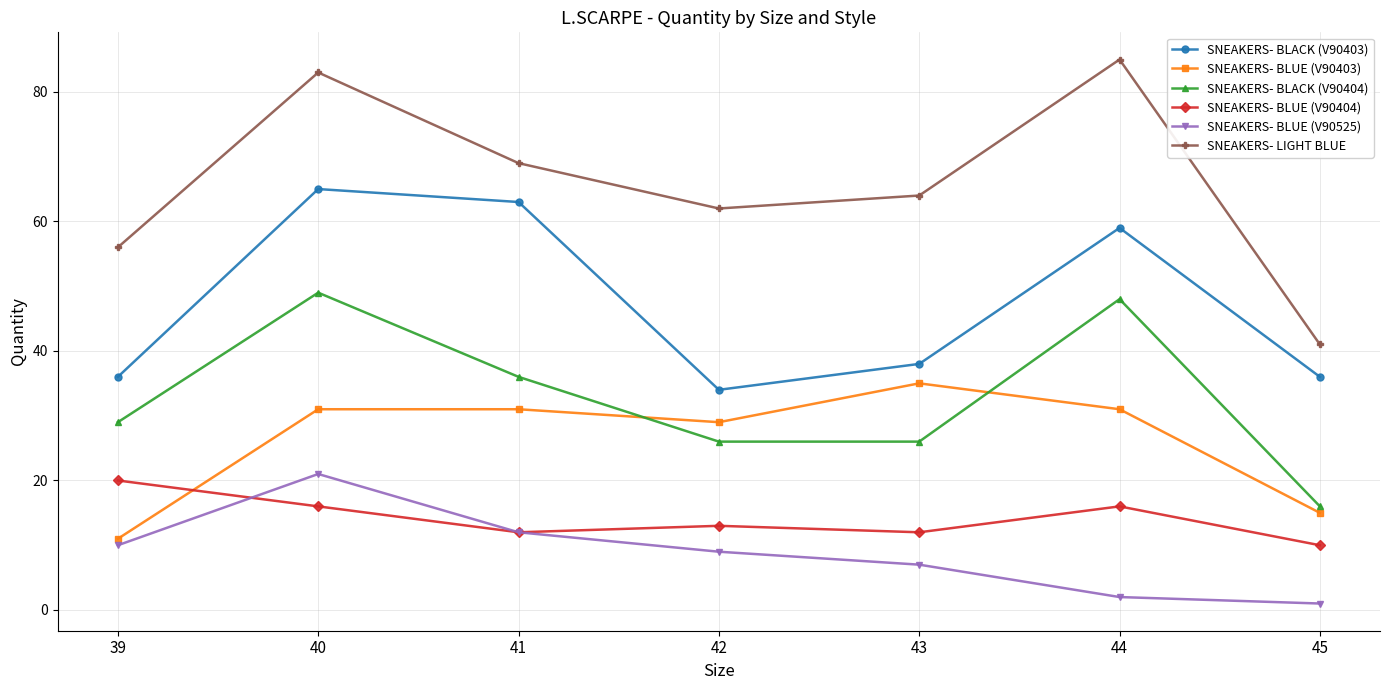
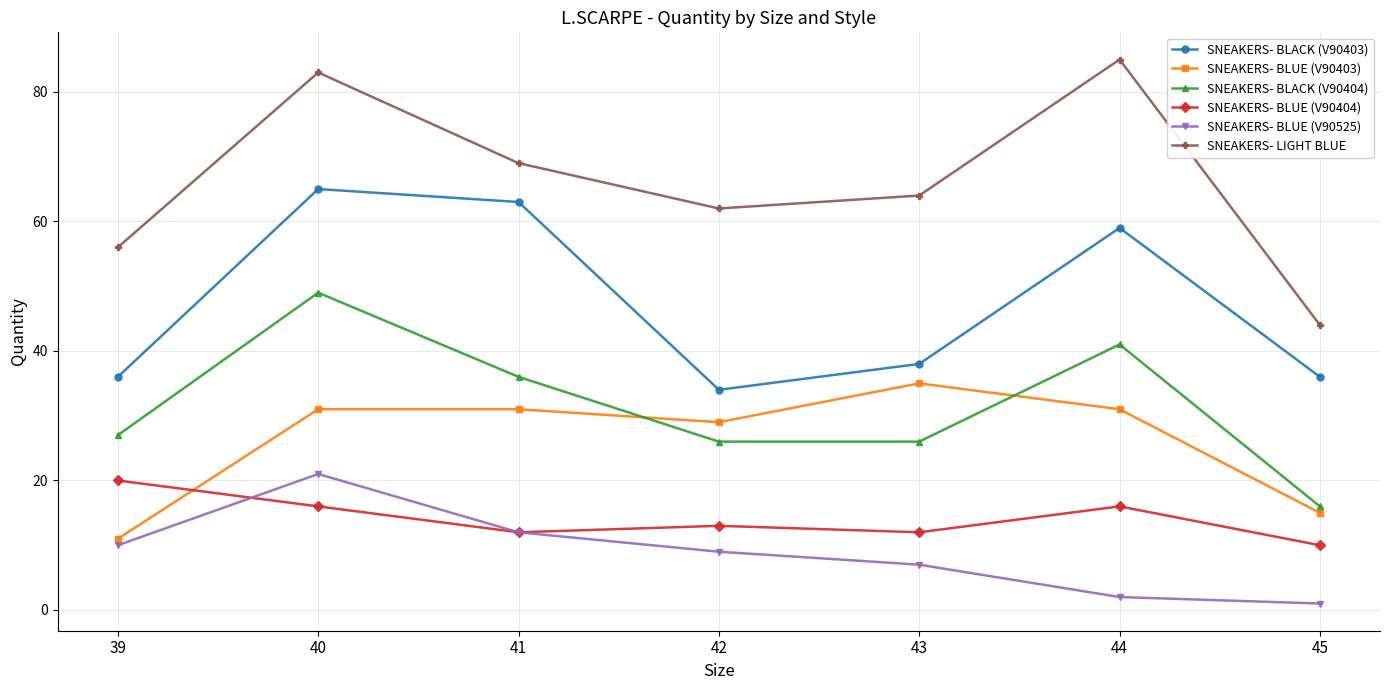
  {
    "SNEAKERS- BLACK (V90403)": {
      "39": 36,
      "40": 65,
      "41": 63,
      "42": 34,
      "43": 38,
      "44": 59,
      "45": 36
    },
    "SNEAKERS- BLUE (V90403)": {
      "39": 11,
      "40": 31,
      "41": 31,
      "42": 29,
      "43": 35,
      "44": 31,
      "45": 15
    },
    "SNEAKERS- BLACK (V90404)": {
-     "39": 29,
+     "39": 27,
      "40": 49,
      "41": 36,
      "42": 26,
      "43": 26,
-     "44": 48,
+     "44": 41,
      "45": 16
    },
    "SNEAKERS- BLUE (V90404)": {
      "39": 20,
      "40": 16,
      "42": 13,
      "43": 12,
      "44": 16,
      "45": 10
    },
    "SNEAKERS- BLUE (V90525)": {
      "39": 10,
      "40": 21,
      "42": 9,
      "43": 7,
      "44": 2,
      "45": 1
    },
    "SNEAKERS- LIGHT BLUE": {
      "39": 56,
      "40": 83,
      "41": 69,
      "42": 62,
      "43": 64,
      "44": 85,
-     "45": 41
+     "45": 44
    }
  }
